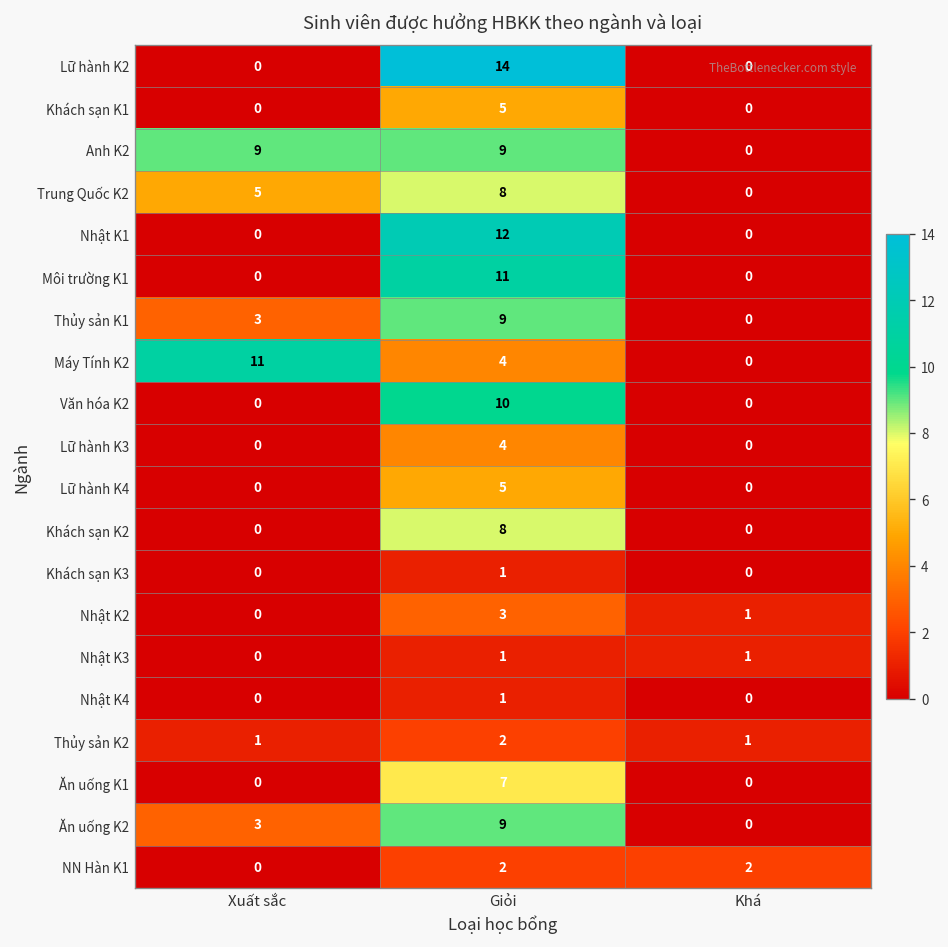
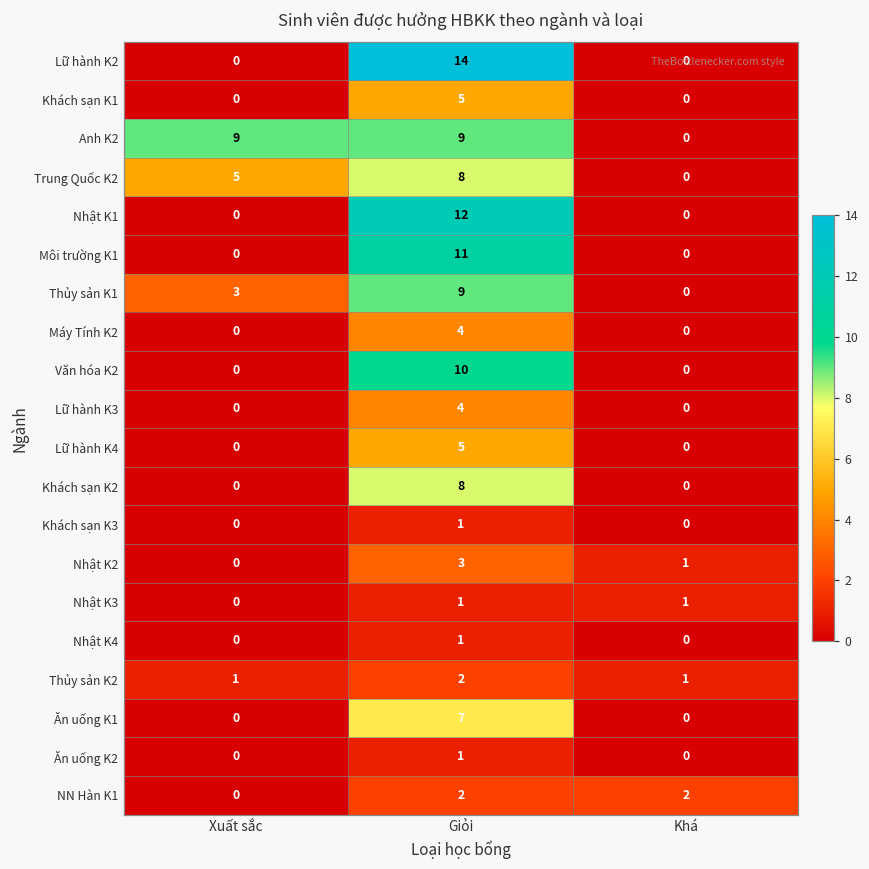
  {
    "Lữ hành K2": {
      "Xuất sắc": 0,
      "Giỏi": 14
    },
    "Khách sạn K1": {
      "Xuất sắc": 0,
      "Giỏi": 5,
      "Khá": 0
    },
    "Anh K2": {
      "Xuất sắc": 9,
      "Giỏi": 9,
      "Khá": 0
    },
    "Trung Quốc K2": {
      "Xuất sắc": 5,
      "Giỏi": 8,
      "Khá": 0
    },
    "Nhật K1": {
      "Xuất sắc": 0,
      "Giỏi": 12,
      "Khá": 0
    },
    "Môi trường K1": {
      "Xuất sắc": 0,
      "Giỏi": 11,
      "Khá": 0
    },
    "Thủy sản K1": {
      "Xuất sắc": 3,
      "Giỏi": 9,
      "Khá": 0
    },
    "Máy Tính K2": {
-     "Xuất sắc": 11,
+     "Xuất sắc": 0,
      "Giỏi": 4,
      "Khá": 0
    },
    "Văn hóa K2": {
      "Xuất sắc": 0,
      "Giỏi": 10,
      "Khá": 0
    },
    "Lữ hành K3": {
      "Xuất sắc": 0,
      "Giỏi": 4,
      "Khá": 0
    },
    "Lữ hành K4": {
      "Xuất sắc": 0,
      "Giỏi": 5,
      "Khá": 0
    },
    "Khách sạn K2": {
      "Xuất sắc": 0,
      "Giỏi": 8,
      "Khá": 0
    },
    "Khách sạn K3": {
      "Xuất sắc": 0,
      "Giỏi": 1,
      "Khá": 0
    },
    "Nhật K2": {
      "Xuất sắc": 0,
      "Giỏi": 3,
      "Khá": 1
    },
    "Nhật K3": {
      "Xuất sắc": 0,
      "Giỏi": 1,
      "Khá": 1
    },
    "Nhật K4": {
      "Xuất sắc": 0,
      "Giỏi": 1,
      "Khá": 0
    },
    "Thủy sản K2": {
      "Xuất sắc": 1,
      "Giỏi": 2,
      "Khá": 1
    },
    "Ăn uống K1": {
      "Xuất sắc": 0,
      "Giỏi": 7,
      "Khá": 0
    },
    "Ăn uống K2": {
-     "Xuất sắc": 3,
-     "Giỏi": 9,
+     "Xuất sắc": 0,
+     "Giỏi": 1,
      "Khá": 0
    },
    "NN Hàn K1": {
      "Xuất sắc": 0,
      "Giỏi": 2,
      "Khá": 2
    }
  }
